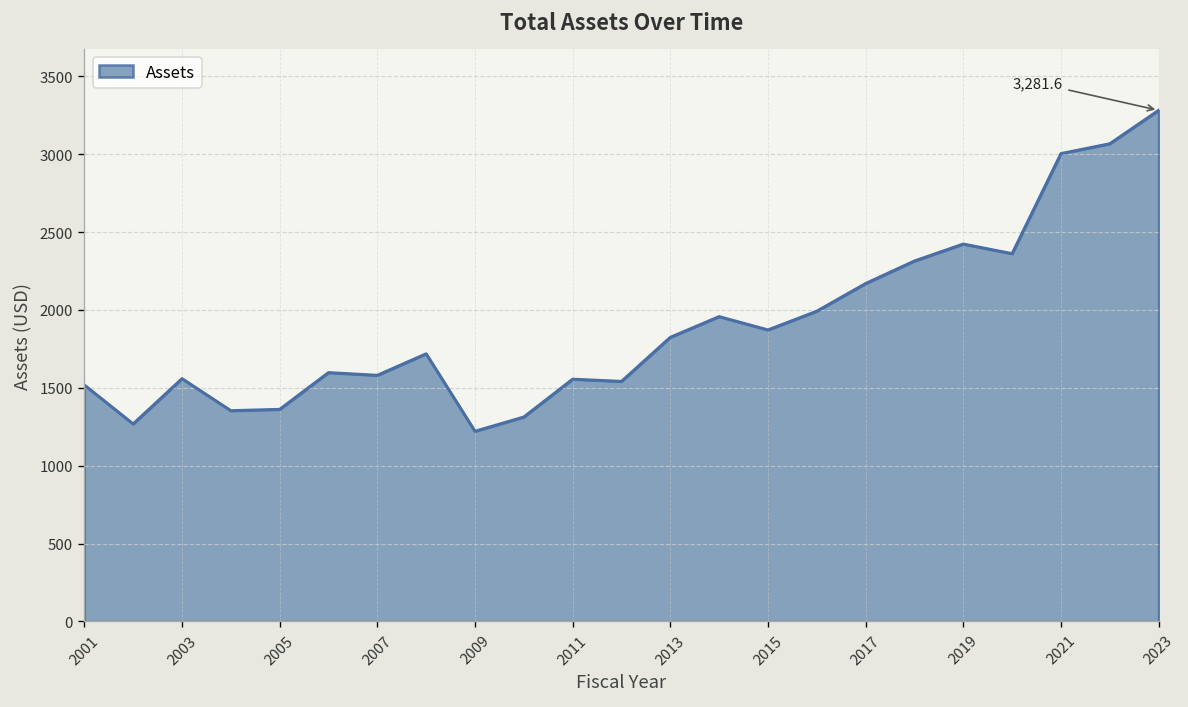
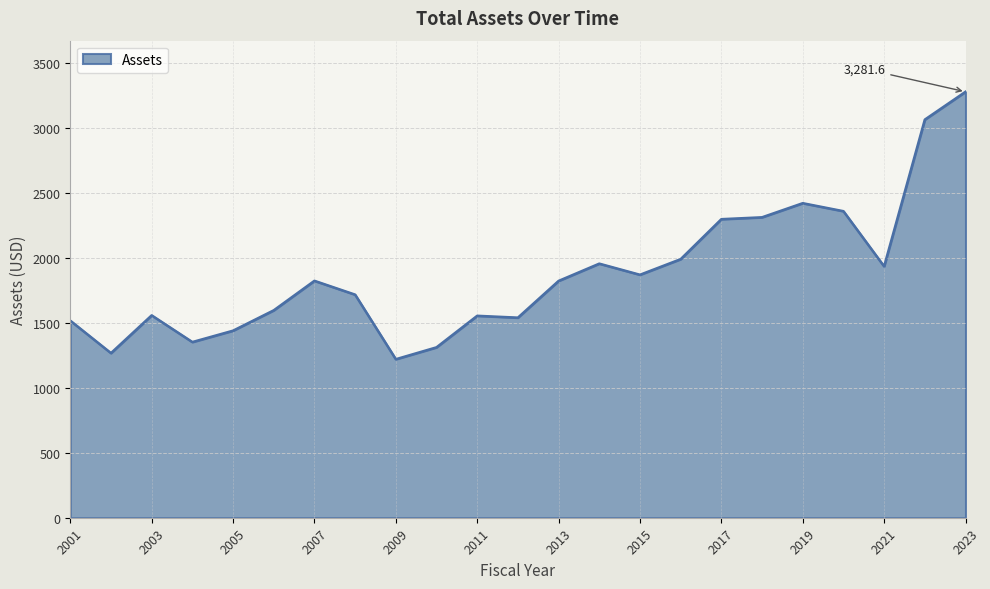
  {
    "2001": 1520,
    "2003": 1560,
-   "2005": 1360,
-   "2007": 1580,
+   "2005": 1440,
+   "2007": 1830,
    "2009": 1220,
    "2011": 1560,
    "2013": 1820,
    "2015": 1870,
-   "2017": 2170,
+   "2017": 2300,
    "2019": 2420,
-   "2021": 3000
+   "2021": 1940
  }
